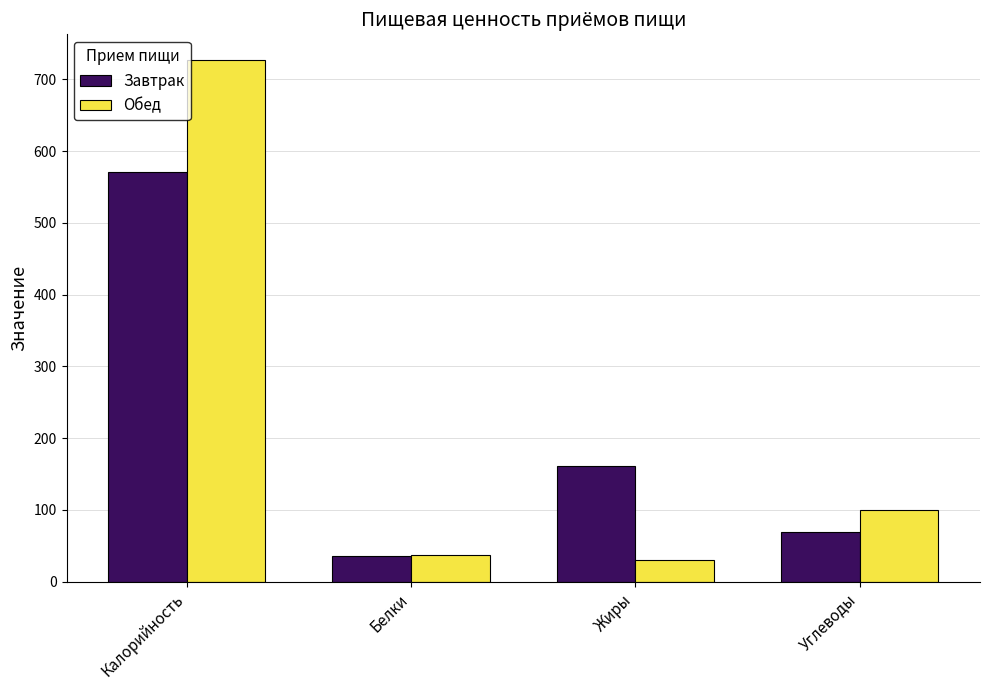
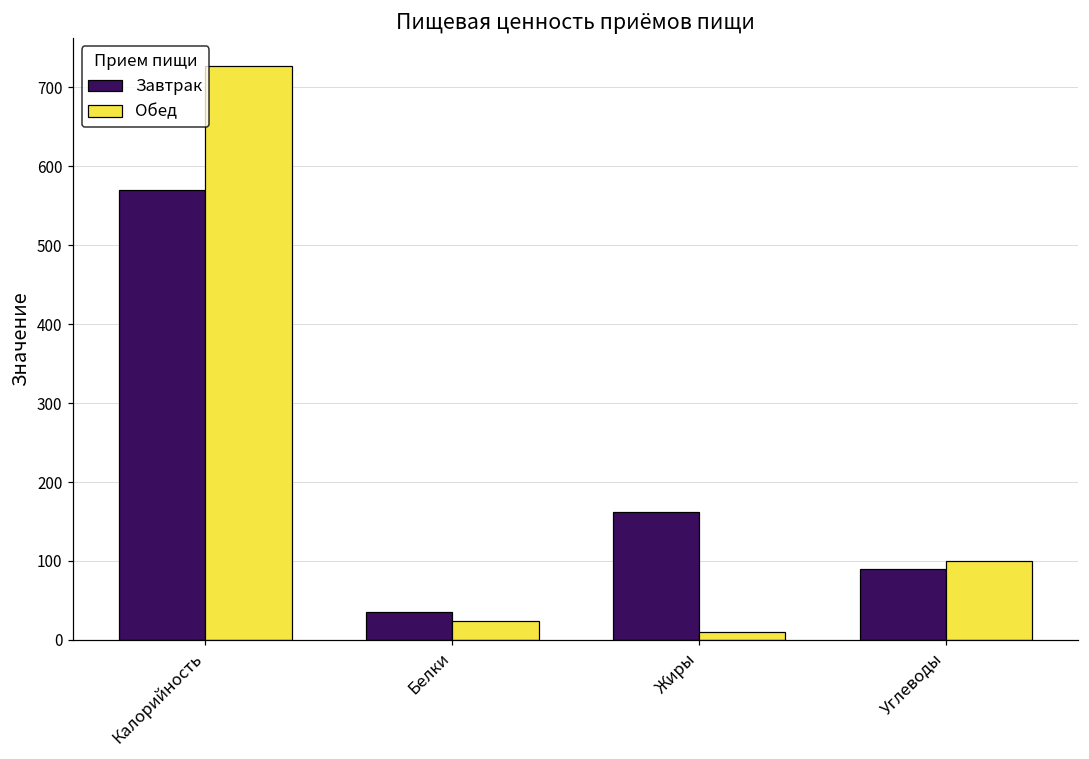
  {
    "Завтрак": {
      "Калорийность": 570,
      "Белки": 40,
      "Жиры": 160,
-     "Углеводы": 70
+     "Углеводы": 90
    },
    "Обед": {
      "Калорийность": 730,
-     "Белки": 40,
-     "Жиры": 30,
+     "Белки": 20,
+     "Жиры": 10,
      "Углеводы": 100
    }
  }
